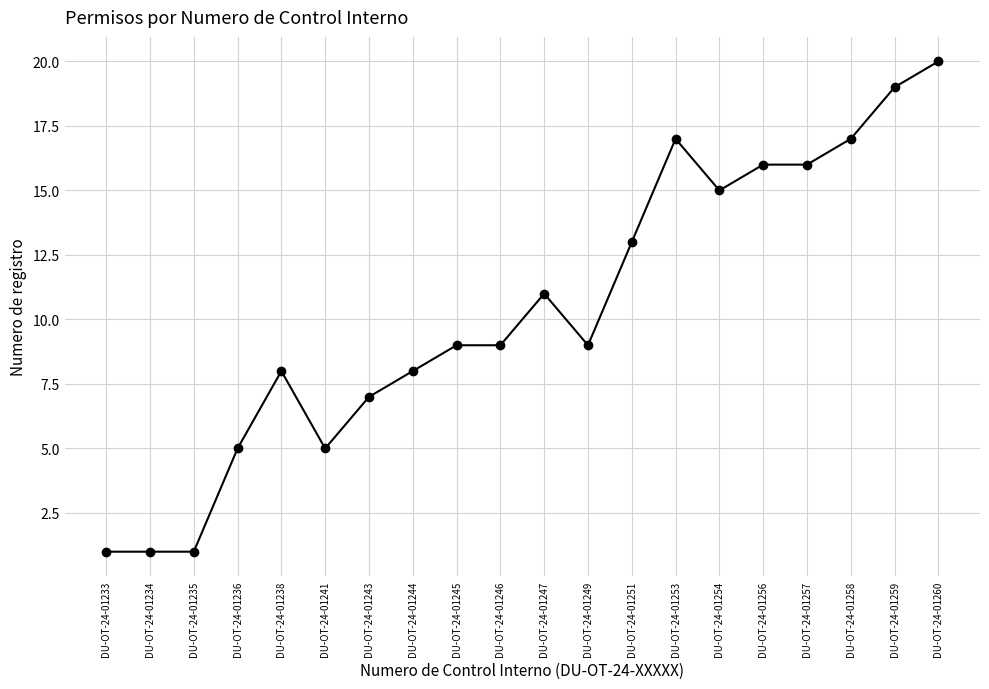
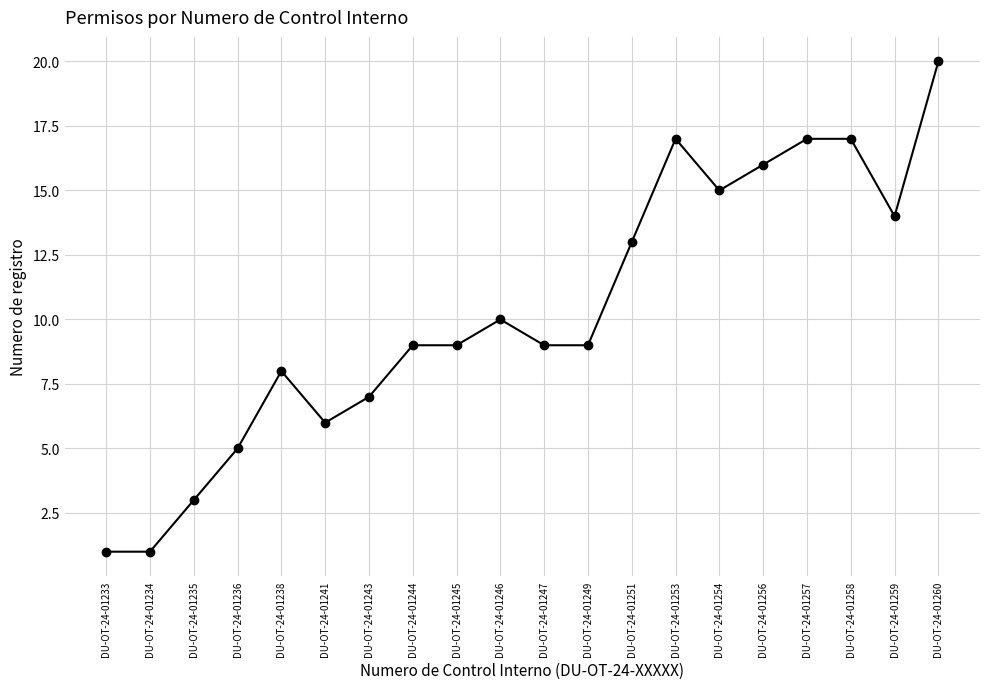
  {
    "DU-OT-24-01233": 1,
    "DU-OT-24-01234": 1,
-   "DU-OT-24-01235": 1,
+   "DU-OT-24-01235": 3,
    "DU-OT-24-01236": 5,
    "DU-OT-24-01238": 8,
-   "DU-OT-24-01241": 5,
+   "DU-OT-24-01241": 6,
    "DU-OT-24-01243": 7,
-   "DU-OT-24-01244": 8,
+   "DU-OT-24-01244": 9,
    "DU-OT-24-01245": 9,
-   "DU-OT-24-01246": 9,
-   "DU-OT-24-01247": 11,
+   "DU-OT-24-01246": 10,
+   "DU-OT-24-01247": 9,
    "DU-OT-24-01249": 9,
    "DU-OT-24-01251": 13,
    "DU-OT-24-01253": 17,
    "DU-OT-24-01254": 15,
    "DU-OT-24-01256": 16,
-   "DU-OT-24-01257": 16,
+   "DU-OT-24-01257": 17,
    "DU-OT-24-01258": 17,
-   "DU-OT-24-01259": 19,
+   "DU-OT-24-01259": 14,
    "DU-OT-24-01260": 20
  }
